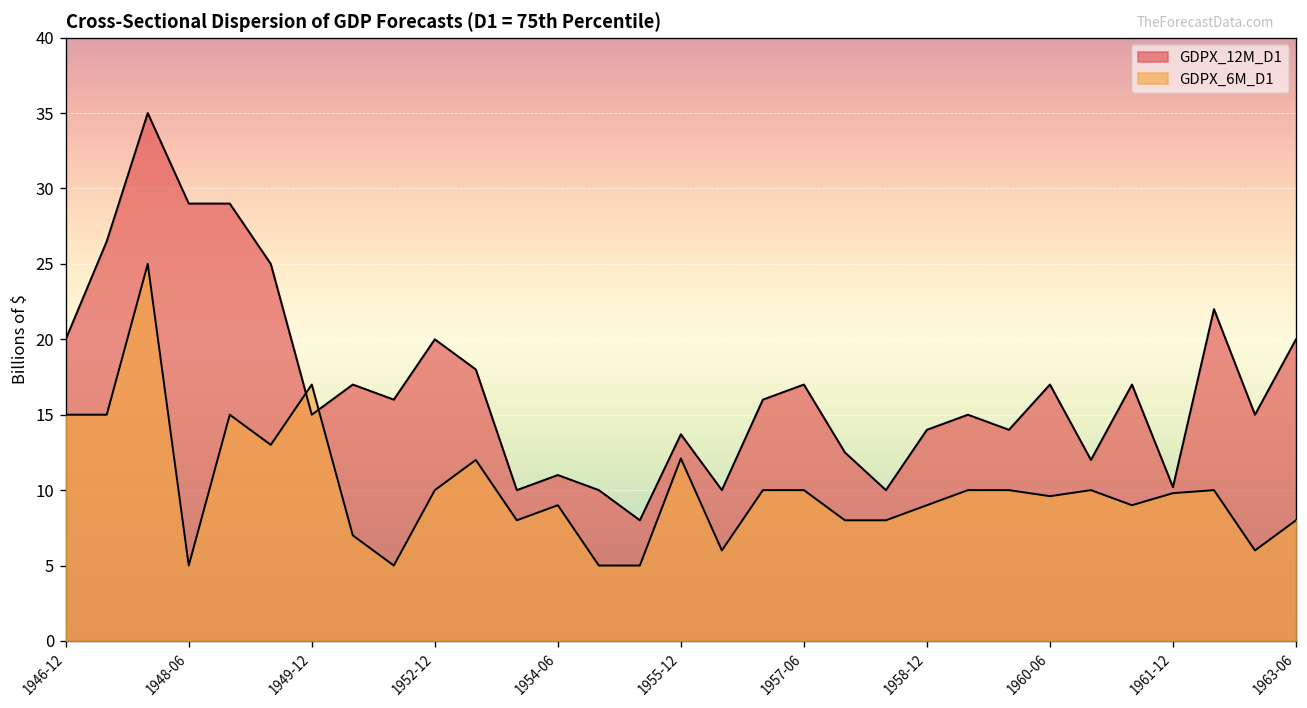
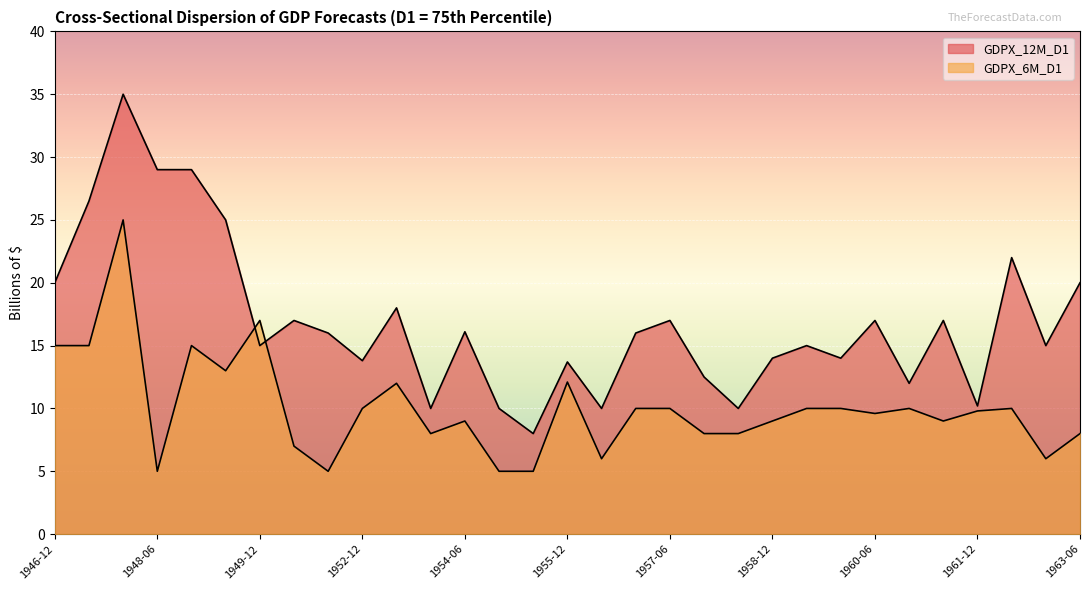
  {
    "GDPX_12M_D1": {
      "1946-12": 20.0,
      "1948-06": 29.0,
      "1949-12": 15.0,
-     "1952-12": 20.0,
-     "1954-06": 11.0,
+     "1952-12": 13.8,
+     "1954-06": 16.1,
      "1955-12": 13.7,
      "1957-06": 17.0,
      "1958-12": 14.0,
      "1960-06": 17.0,
      "1961-12": 10.2,
      "1963-06": 20.0
    },
    "GDPX_6M_D1": {
      "1946-12": 15.0,
      "1948-06": 5.0,
      "1949-12": 17.0,
      "1952-12": 10.0,
      "1954-06": 9.0,
      "1955-12": 12.1,
      "1957-06": 10.0,
      "1958-12": 9.0,
      "1960-06": 9.6,
      "1961-12": 9.8,
      "1963-06": 8.0
    }
  }
